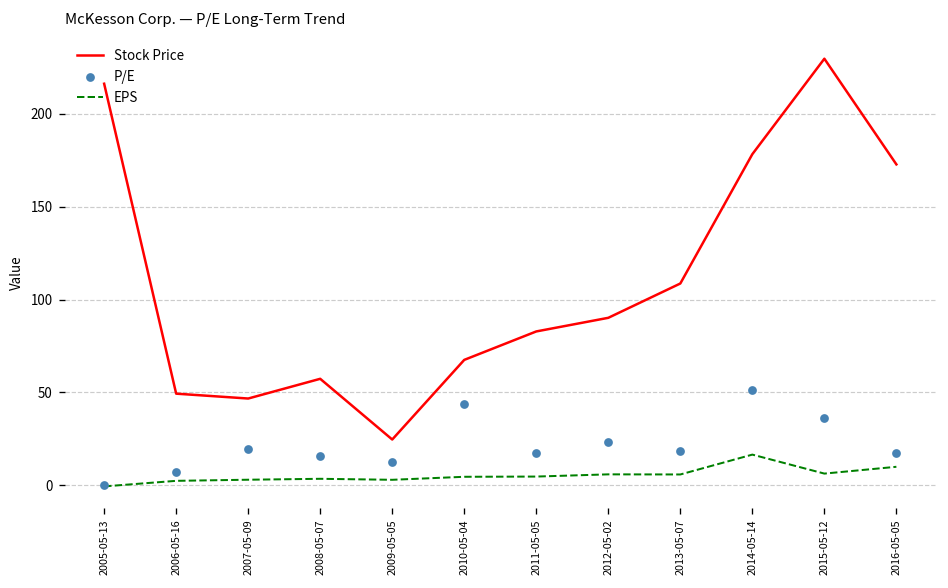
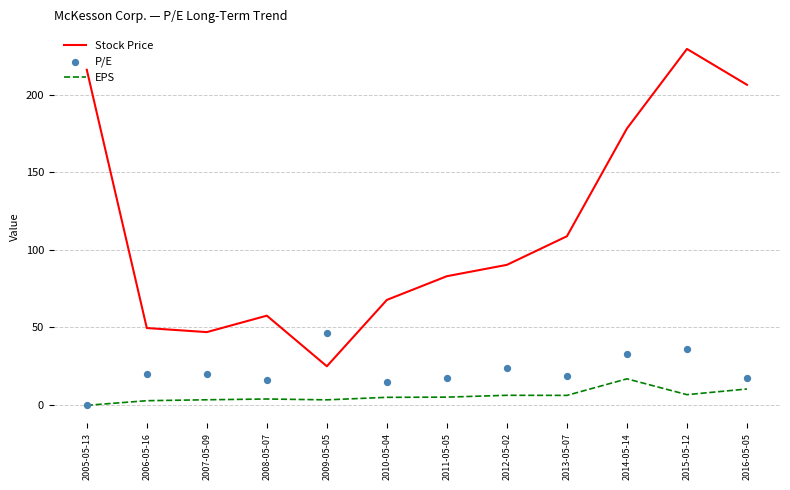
  {
    "Stock Price": {
      "2005-05-13": 216,
      "2006-05-16": 49,
      "2007-05-09": 47,
      "2008-05-07": 57,
      "2009-05-05": 25,
      "2010-05-04": 68,
      "2011-05-05": 83,
      "2012-05-02": 90,
      "2013-05-07": 109,
      "2014-05-14": 178,
      "2015-05-12": 230,
-     "2016-05-05": 173
+     "2016-05-05": 206
    },
    "P/E": {
-     "2006-05-16": 7,
-     "2009-05-05": 13,
-     "2010-05-04": 44,
-     "2014-05-14": 51
+     "2006-05-16": 20,
+     "2009-05-05": 46,
+     "2010-05-04": 15,
+     "2014-05-14": 33
    },
    "EPS": {
      "2006-05-16": 2,
      "2007-05-09": 3,
      "2008-05-07": 4,
      "2009-05-05": 3,
      "2010-05-04": 5,
      "2011-05-05": 5,
      "2012-05-02": 6,
      "2013-05-07": 6,
      "2014-05-14": 17,
      "2015-05-12": 6,
      "2016-05-05": 10
    }
  }
